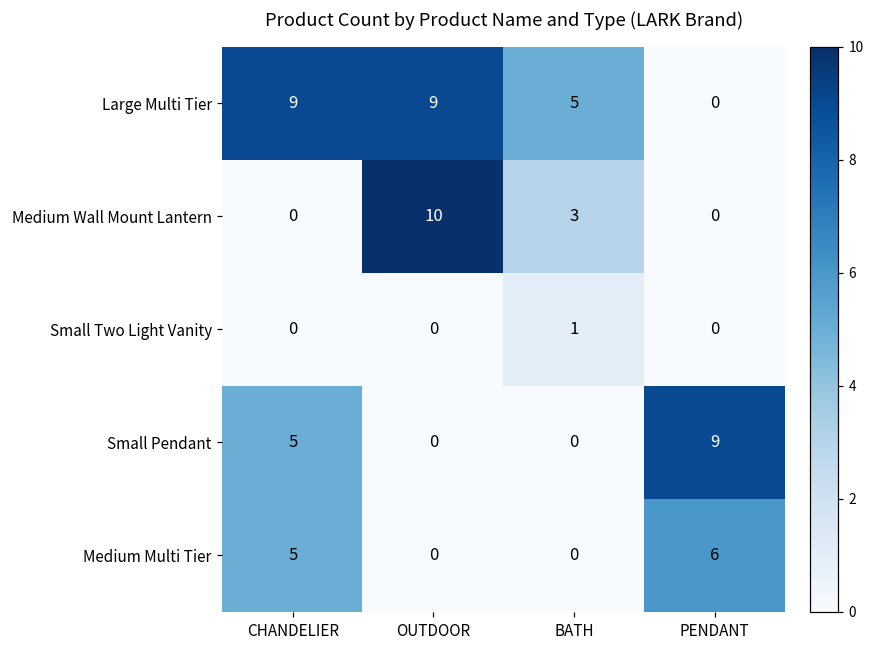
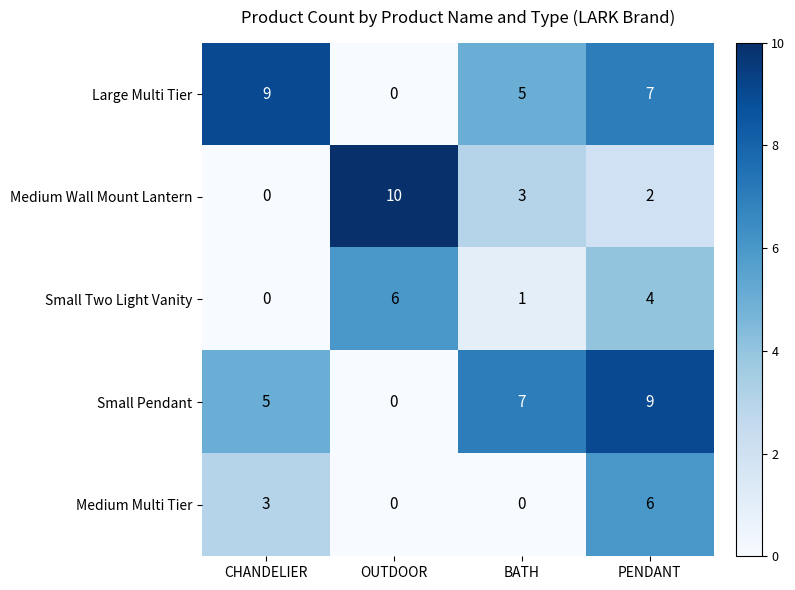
  {
    "Large Multi Tier": {
      "CHANDELIER": 9,
-     "OUTDOOR": 9,
+     "OUTDOOR": 0,
      "BATH": 5,
-     "PENDANT": 0
+     "PENDANT": 7
    },
    "Medium Wall Mount Lantern": {
      "CHANDELIER": 0,
      "OUTDOOR": 10,
      "BATH": 3,
-     "PENDANT": 0
+     "PENDANT": 2
    },
    "Small Two Light Vanity": {
      "CHANDELIER": 0,
-     "OUTDOOR": 0,
+     "OUTDOOR": 6,
      "BATH": 1,
-     "PENDANT": 0
+     "PENDANT": 4
    },
    "Small Pendant": {
      "CHANDELIER": 5,
      "OUTDOOR": 0,
-     "BATH": 0,
+     "BATH": 7,
      "PENDANT": 9
    },
    "Medium Multi Tier": {
-     "CHANDELIER": 5,
+     "CHANDELIER": 3,
      "OUTDOOR": 0,
      "BATH": 0,
      "PENDANT": 6
    }
  }
